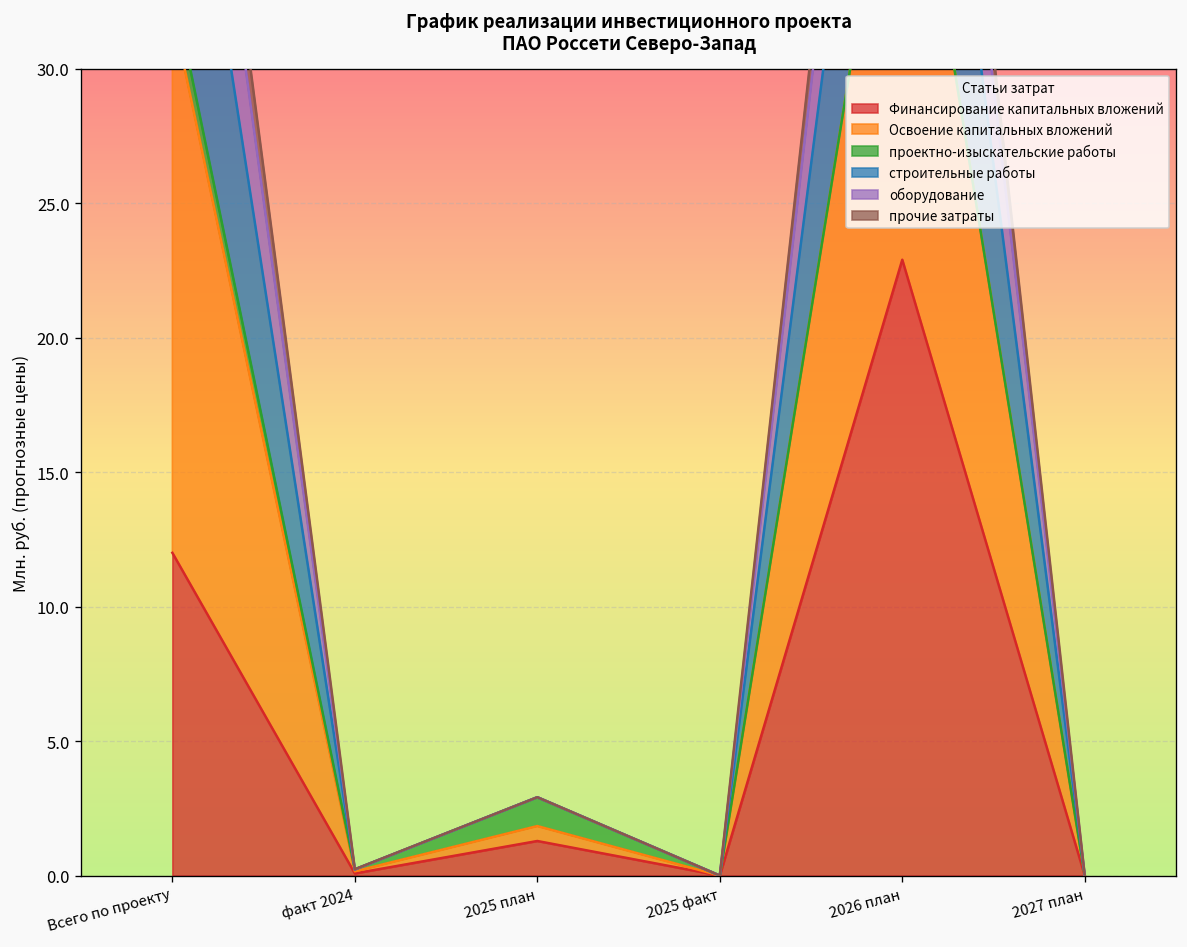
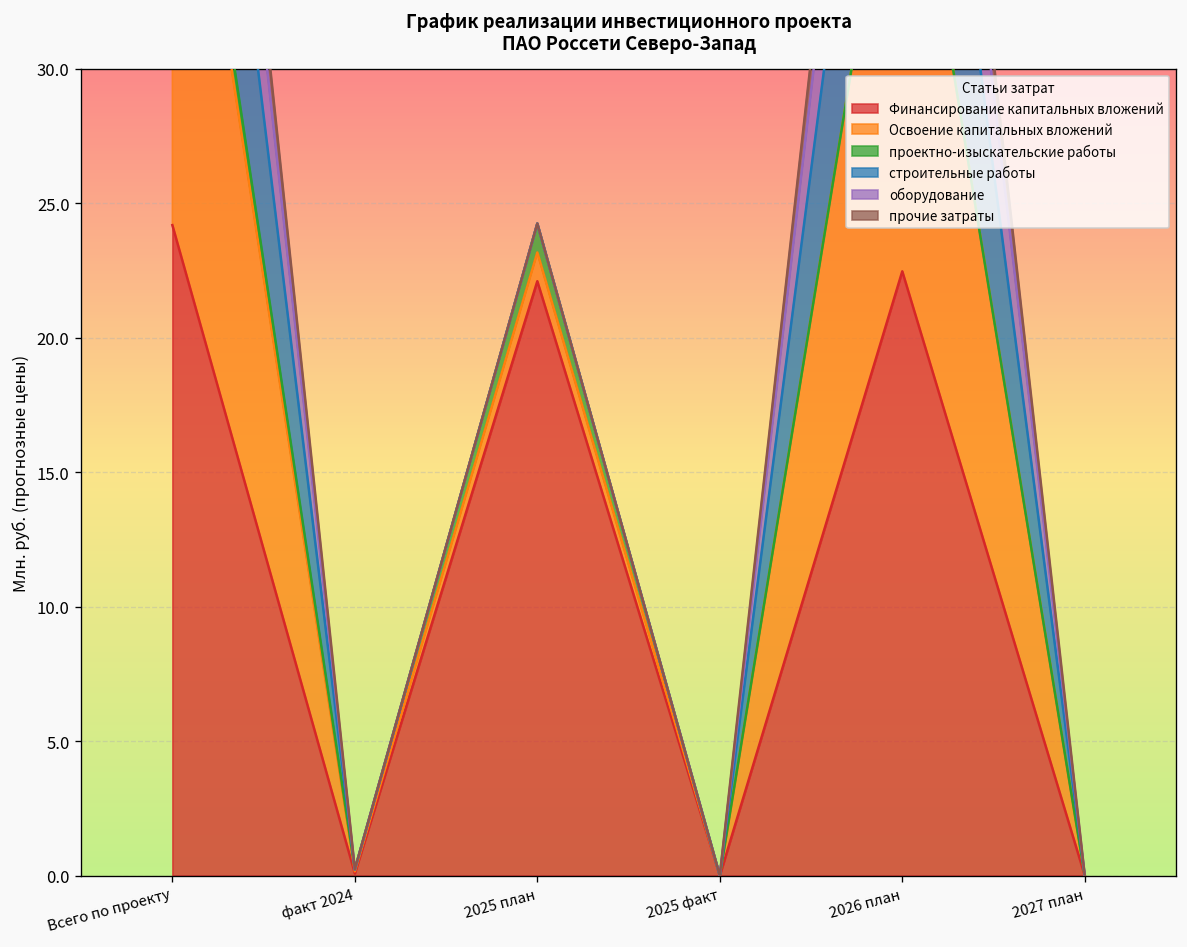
  {
    "Финансирование капитальных вложений": {
-     "Всего по проекту": 12.0,
-     "2025 план": 1.3,
-     "2026 план": 22.9
+     "Всего по проекту": 24.2,
+     "2025 план": 22.1,
+     "2026 план": 22.5
    },
    "Освоение капитальных вложений": {
-     "2025 план": 0.6
+     "2025 план": 1.1
    }
  }
